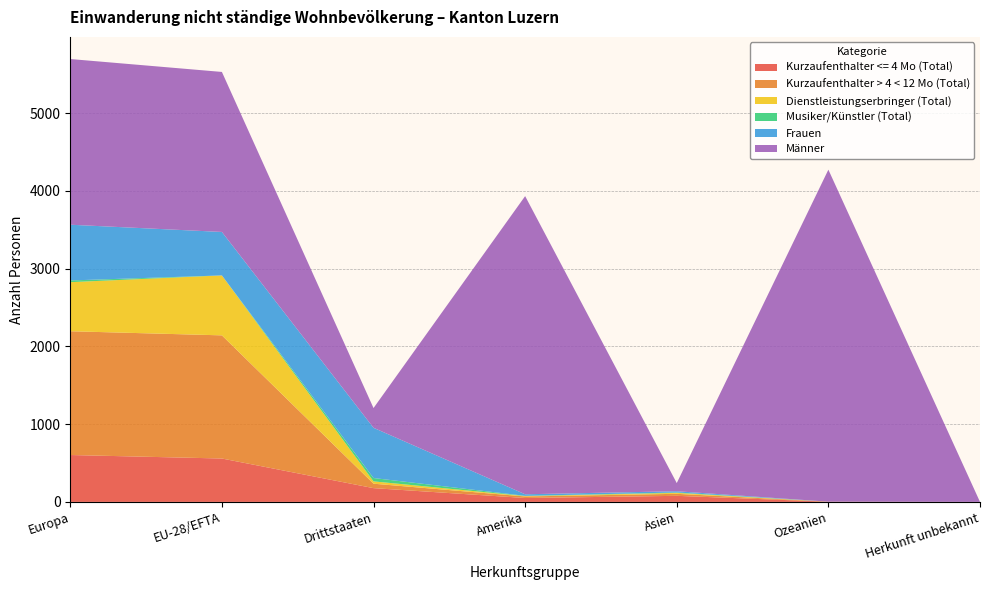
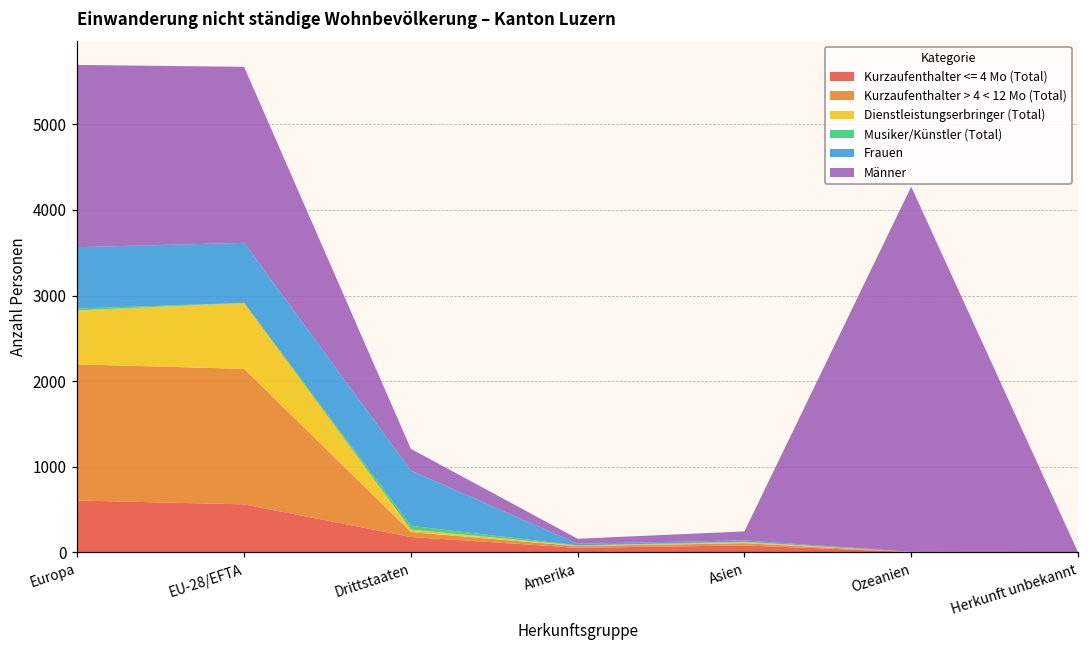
  {
    "Musiker/Künstler (Total)": {
      "Drittstaaten": 0
    },
    "Frauen": {
      "Europa": 700,
-     "EU-28/EFTA": 600,
+     "EU-28/EFTA": 700,
      "Drittstaaten": 600
    },
    "Männer": {
      "Europa": 2100,
      "EU-28/EFTA": 2100,
      "Drittstaaten": 300,
-     "Amerika": 3800,
+     "Amerika": 100,
      "Asien": 100,
      "Ozeanien": 4300
    }
  }
